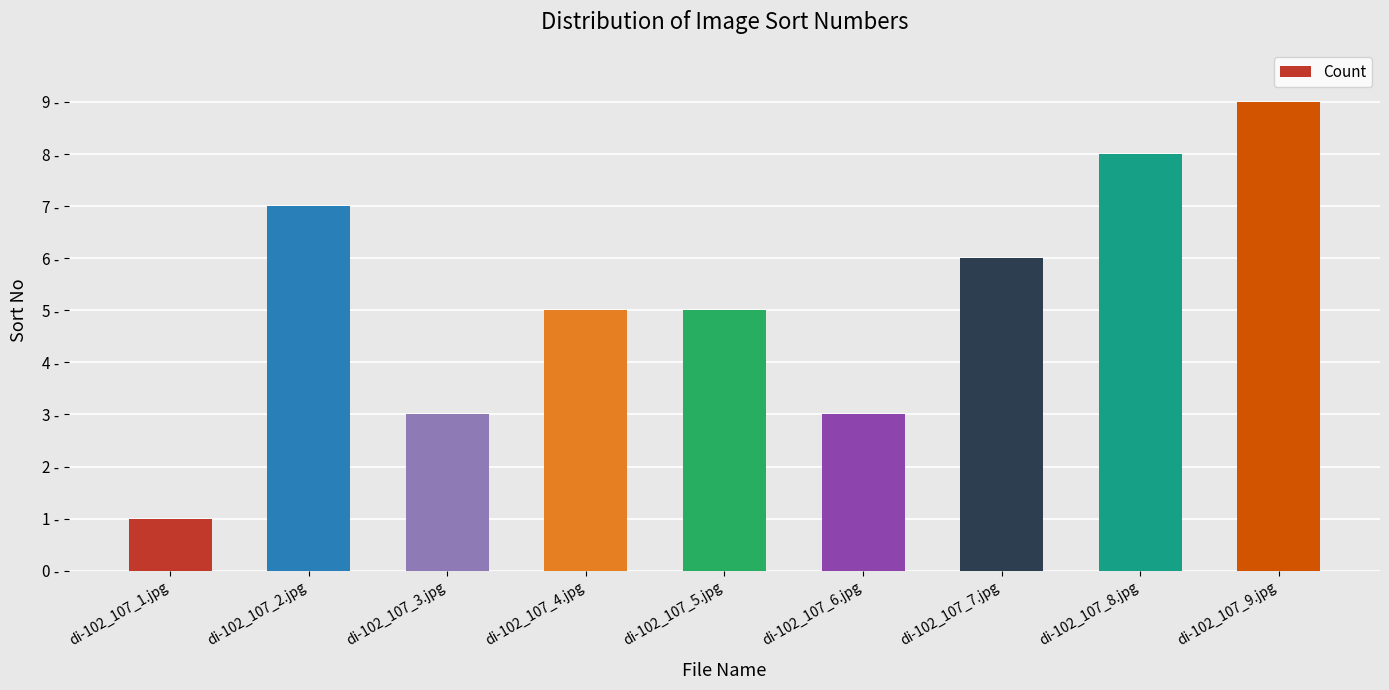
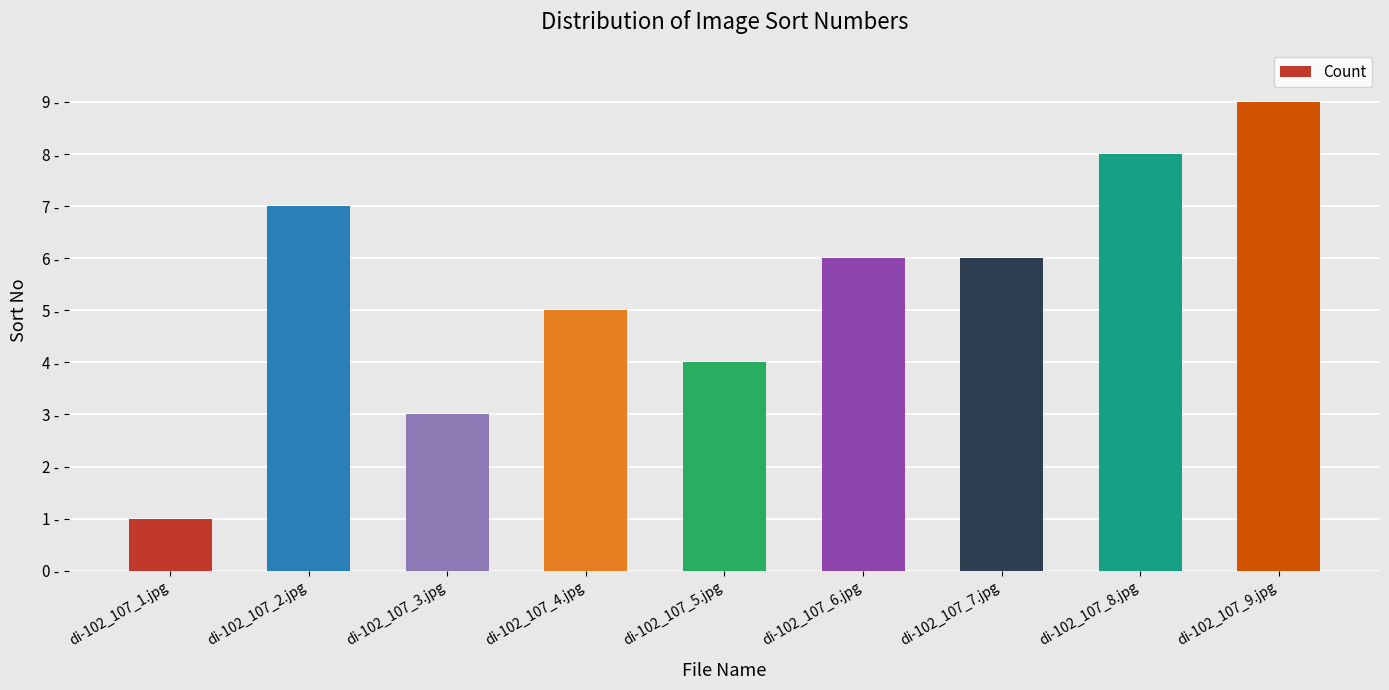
  {
    "di-102_107_1.jpg": "1 -",
    "di-102_107_2.jpg": "7 -",
    "di-102_107_3.jpg": "3 -",
    "di-102_107_4.jpg": "5 -",
-   "di-102_107_5.jpg": "5 -",
-   "di-102_107_6.jpg": "3 -",
+   "di-102_107_5.jpg": "4 -",
+   "di-102_107_6.jpg": "6 -",
    "di-102_107_7.jpg": "6 -",
    "di-102_107_8.jpg": "8 -",
    "di-102_107_9.jpg": "9 -"
  }
